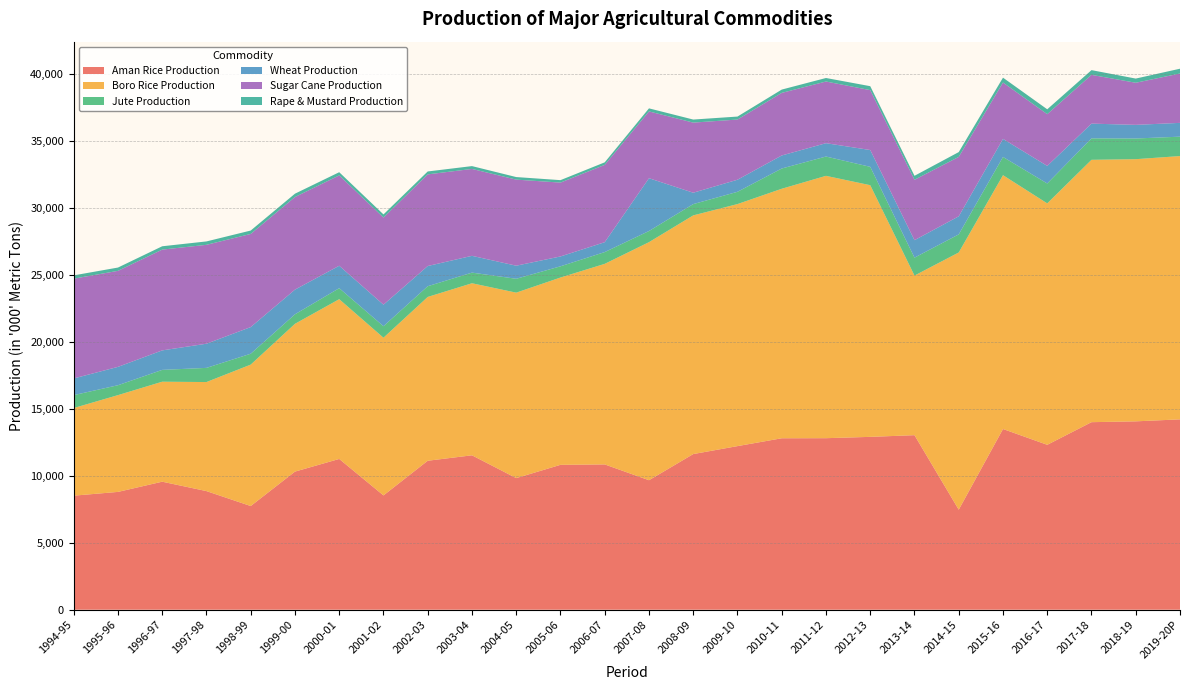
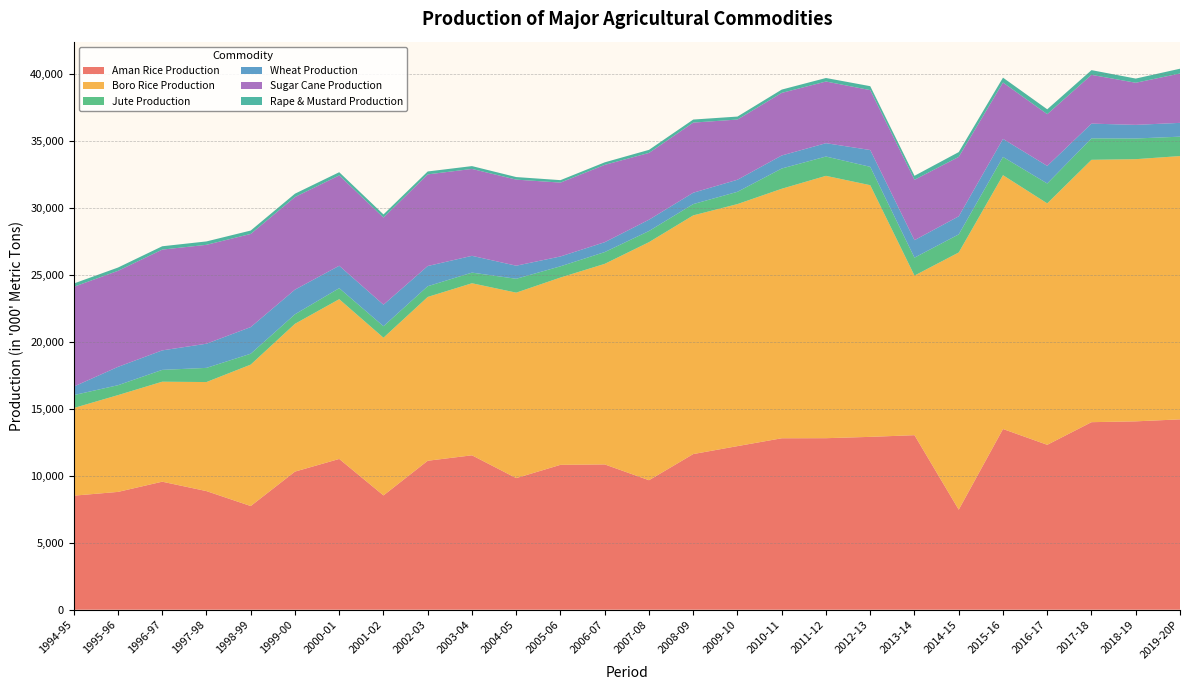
  {
    "Aman Rice Production": {
      "1994-95": "8,500",
      "1995-96": "8,800",
      "1996-97": "9,600",
      "1997-98": "8,900",
      "1998-99": "7,700",
      "1999-00": "10,300",
      "2000-01": "11,200",
      "2001-02": "8,500",
      "2002-03": "11,100",
      "2003-04": "11,500",
      "2004-05": "9,800",
      "2005-06": "10,800",
      "2006-07": "10,800",
      "2007-08": "9,700",
      "2008-09": "11,600",
      "2009-10": "12,200",
      "2010-11": "12,800",
      "2011-12": "12,800",
      "2012-13": "12,900",
      "2013-14": "13,000",
      "2014-15": "7,500",
      "2015-16": "13,500",
      "2016-17": "12,300",
      "2017-18": "14,000",
      "2018-19": "14,100",
      "2019-20P": "14,200"
    },
    "Boro Rice Production": {
      "1994-95": "6,500",
      "1995-96": "7,200",
      "1996-97": "7,500",
      "1997-98": "8,100",
      "1998-99": "10,600",
      "1999-00": "11,000",
      "2000-01": "11,900",
      "2001-02": "11,800",
      "2002-03": "12,200",
      "2003-04": "12,800",
      "2004-05": "13,800",
      "2005-06": "14,000",
      "2006-07": "15,000",
      "2007-08": "17,800",
      "2008-09": "17,800",
      "2009-10": "18,100",
      "2010-11": "18,600",
      "2011-12": "19,600",
      "2012-13": "18,800",
      "2013-14": "11,900",
      "2014-15": "19,200",
      "2015-16": "18,900",
      "2016-17": "18,000",
      "2017-18": "19,600",
      "2018-19": "19,600",
      "2019-20P": "19,600"
    },
    "Wheat Production": {
-     "1994-95": "1,200",
+     "1994-95": "600",
      "1995-96": "1,400",
      "1996-97": "1,500",
      "1997-98": "1,800",
      "1998-99": "2,000",
      "1999-00": "1,800",
      "2000-01": "1,700",
      "2001-02": "1,600",
      "2002-03": "1,500",
      "2003-04": "1,300",
      "2004-05": "1,000",
      "2005-06": "700",
      "2006-07": "700",
-     "2007-08": "3,900",
+     "2007-08": "800",
      "2008-09": "800",
      "2009-10": "900",
      "2010-11": "1,000",
      "2011-12": "1,000",
      "2012-13": "1,300",
      "2013-14": "1,300",
      "2014-15": "1,300",
      "2015-16": "1,300",
      "2016-17": "1,300",
      "2017-18": "1,100",
      "2018-19": "1,000",
      "2019-20P": "1,000"
    },
    "Sugar Cane Production": {
      "1994-95": "7,400",
      "1995-96": "7,200",
      "1996-97": "7,500",
      "1997-98": "7,400",
      "1998-99": "7,000",
      "1999-00": "6,900",
      "2000-01": "6,700",
      "2001-02": "6,500",
      "2002-03": "6,800",
      "2003-04": "6,500",
      "2006-07": "5,800",
      "2007-08": "5,000",
      "2008-09": "5,200",
      "2009-10": "4,500",
      "2010-11": "4,700",
      "2011-12": "4,600",
      "2012-13": "4,500",
      "2013-14": "4,500",
      "2014-15": "4,400",
      "2015-16": "4,200",
      "2016-17": "3,900",
      "2017-18": "3,600",
      "2018-19": "3,100",
      "2019-20P": "3,700"
    }
  }
